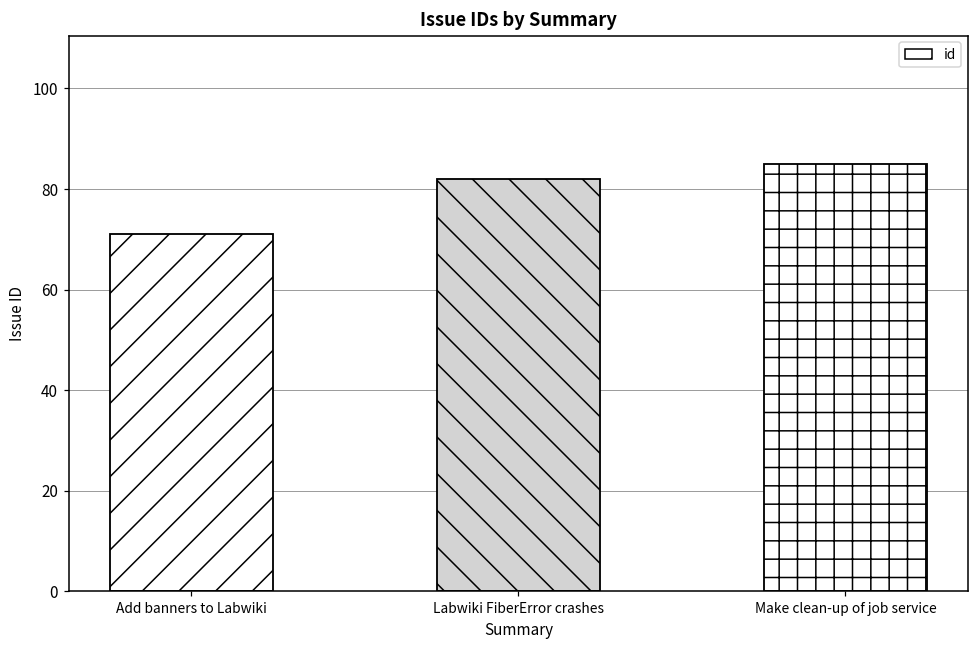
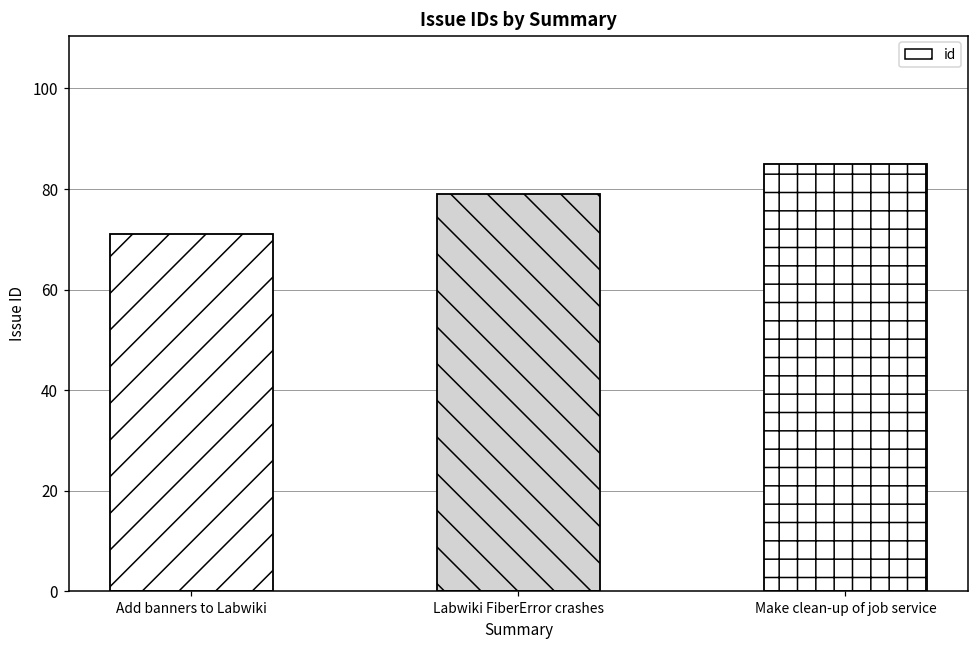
  {
    "Add banners to Labwiki": 71,
-   "Labwiki FiberError crashes": 82,
+   "Labwiki FiberError crashes": 79,
    "Make clean-up of job service": 85
  }
